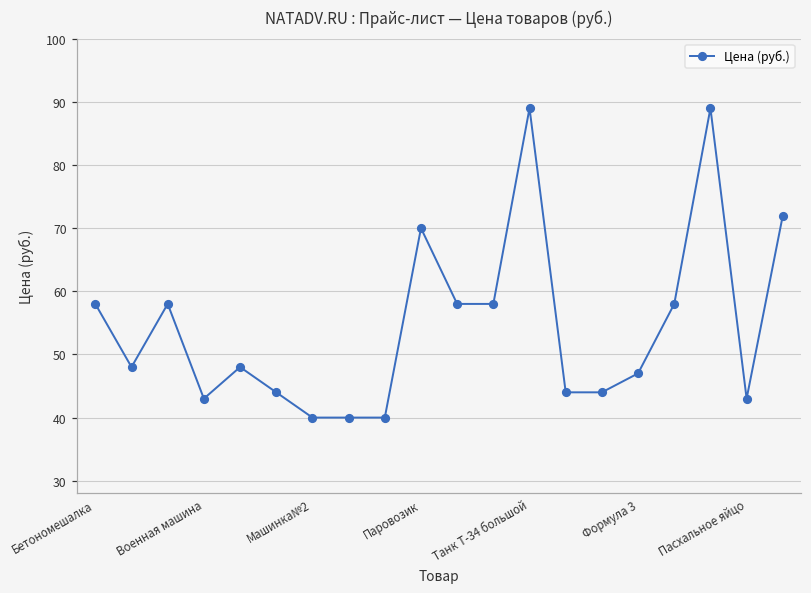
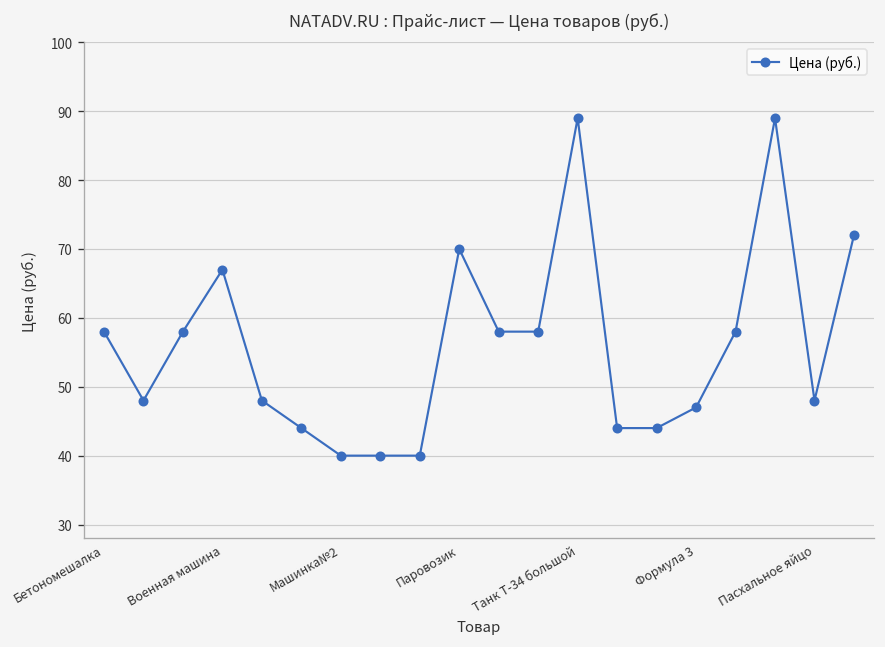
  {
    "Бетономешалка": 58,
-   "Военная машина": 43,
+   "Военная машина": 67,
    "Машинка№2": 40,
    "Паровозик": 70,
    "Танк T-34 большой": 89,
    "Формула 3": 47,
-   "Пасхальное яйцо": 43
+   "Пасхальное яйцо": 48
  }
